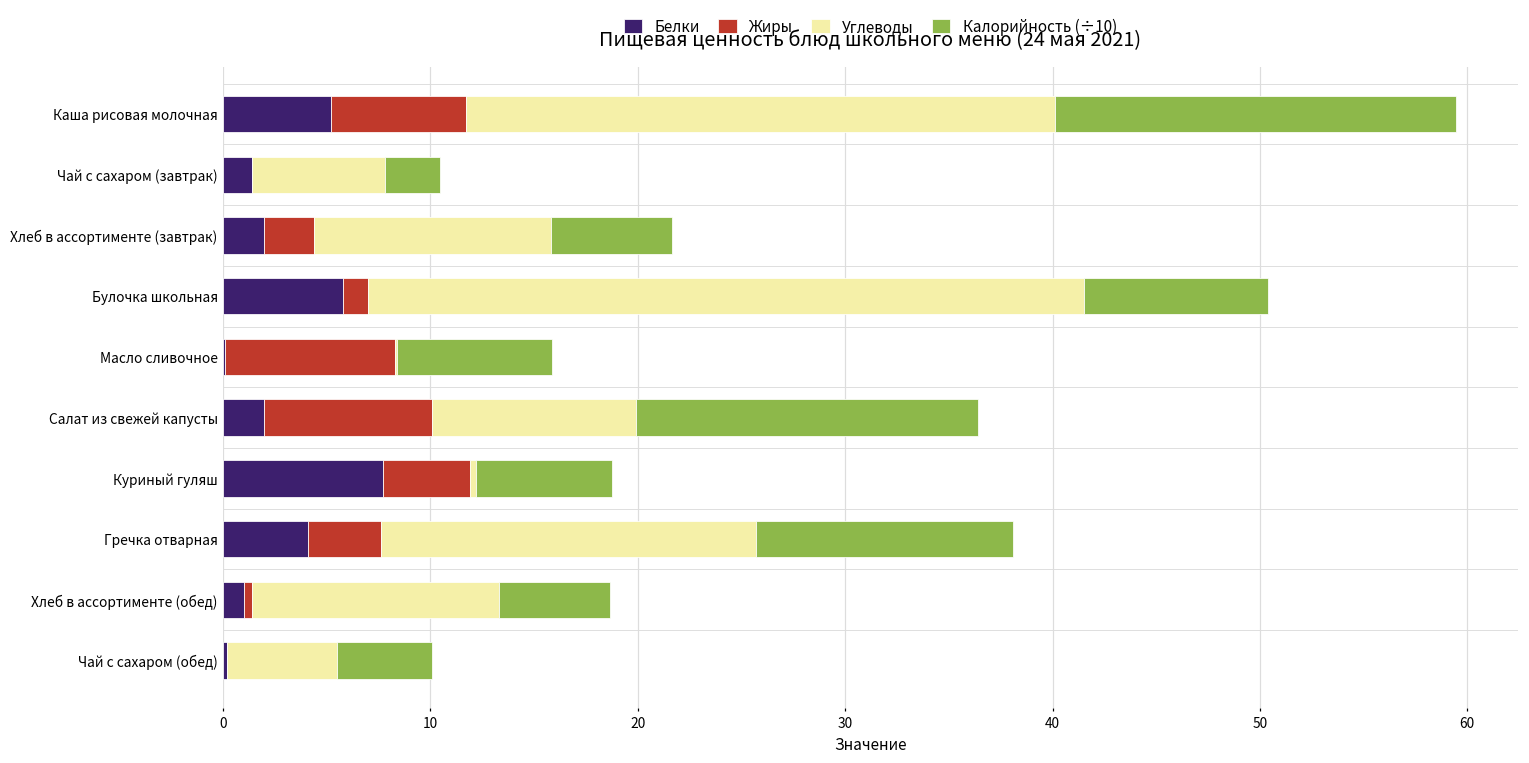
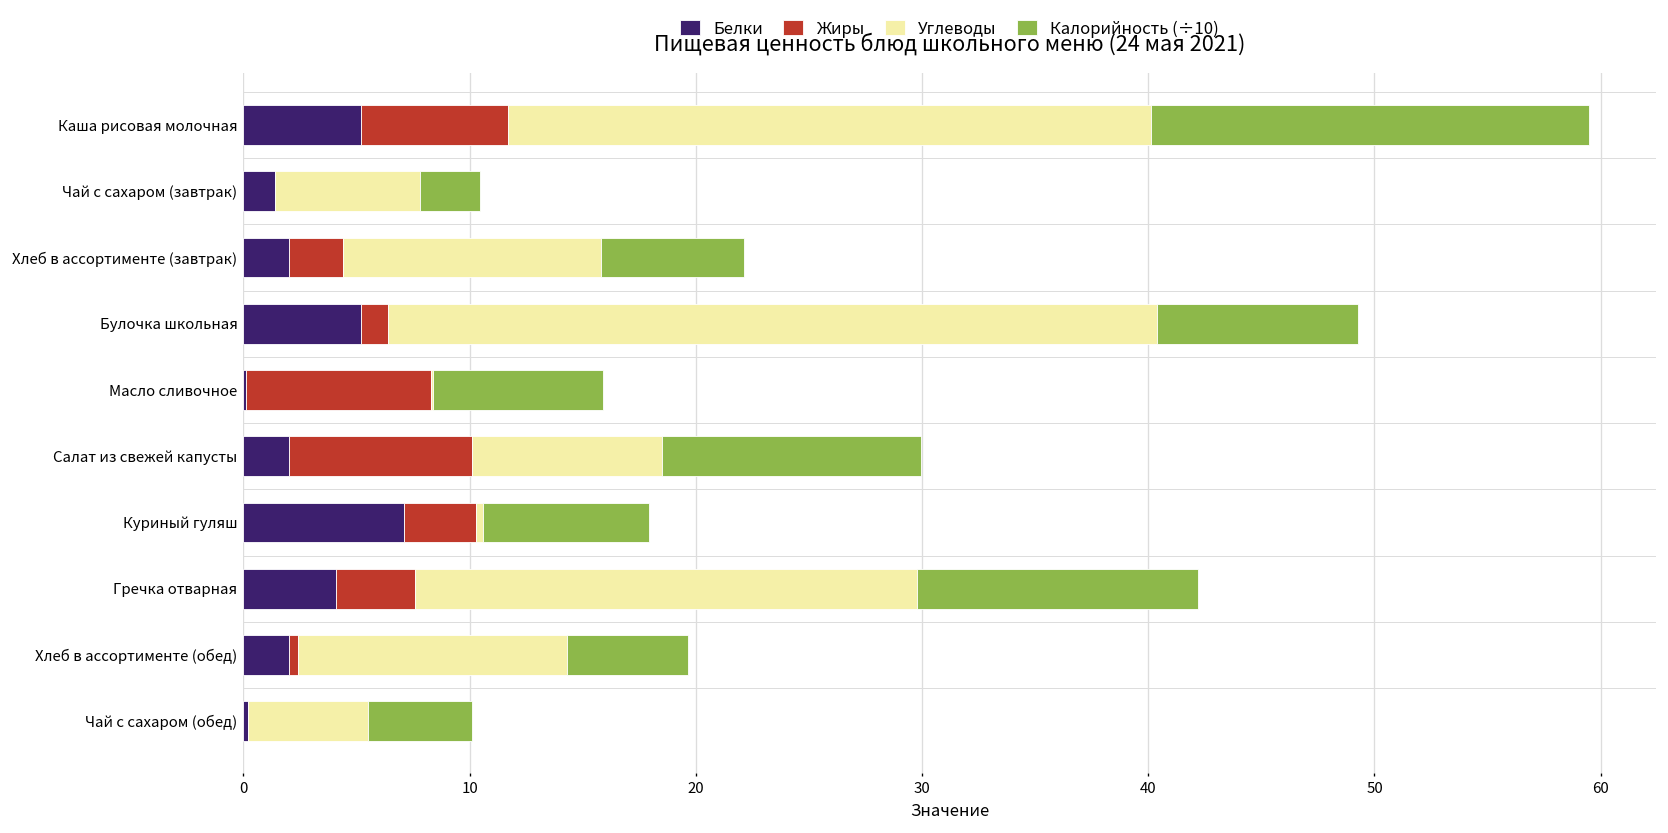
  {
    "Белки": {
      "Каша рисовая молочная": 5.2,
      "Чай с сахаром (завтрак)": 1.4,
      "Хлеб в ассортименте (завтрак)": 2.0,
-     "Булочка школьная": 5.8,
+     "Булочка школьная": 5.2,
      "Салат из свежей капусты": 2.0,
-     "Куриный гуляш": 7.7,
+     "Куриный гуляш": 7.1,
      "Гречка отварная": 4.1,
-     "Хлеб в ассортименте (обед)": 1,
+     "Хлеб в ассортименте (обед)": 2,
      "Чай с сахаром (обед)": 0.2
    },
    "Жиры": {
      "Каша рисовая молочная": 6.5,
      "Чай с сахаром (завтрак)": 0.0,
      "Хлеб в ассортименте (завтрак)": 2.4,
      "Булочка школьная": 1.2,
      "Масло сливочное": 8.2,
      "Салат из свежей капусты": 8.1,
-     "Куриный гуляш": 4.2,
+     "Куриный гуляш": 3.2,
      "Гречка отварная": 3.5,
      "Хлеб в ассортименте (обед)": 0.4,
      "Чай с сахаром (обед)": 0.0
    },
    "Углеводы": {
      "Каша рисовая молочная": 28.4,
      "Чай с сахаром (завтрак)": 6.4,
      "Хлеб в ассортименте (завтрак)": 11.4,
-     "Булочка школьная": 34.5,
-     "Салат из свежей капусты": 9.8,
+     "Булочка школьная": 34.0,
+     "Салат из свежей капусты": 8.4,
      "Куриный гуляш": 0.3,
-     "Гречка отварная": 18.1,
+     "Гречка отварная": 22.2,
      "Хлеб в ассортименте (обед)": 11.9,
      "Чай с сахаром (обед)": 5.3
    },
    "Калорийность (÷10)": {
      "Каша рисовая молочная": 19.4,
      "Чай с сахаром (завтрак)": 2.7,
-     "Хлеб в ассортименте (завтрак)": 5.9,
+     "Хлеб в ассортименте (завтрак)": 6.3,
      "Булочка школьная": 8.9,
      "Масло сливочное": 7.5,
-     "Салат из свежей капусты": 16.5,
-     "Куриный гуляш": 6.6,
+     "Салат из свежей капусты": 11.4,
+     "Куриный гуляш": 7.3,
      "Гречка отварная": 12.4,
      "Хлеб в ассортименте (обед)": 5.4,
      "Чай с сахаром (обед)": 4.6
    }
  }
